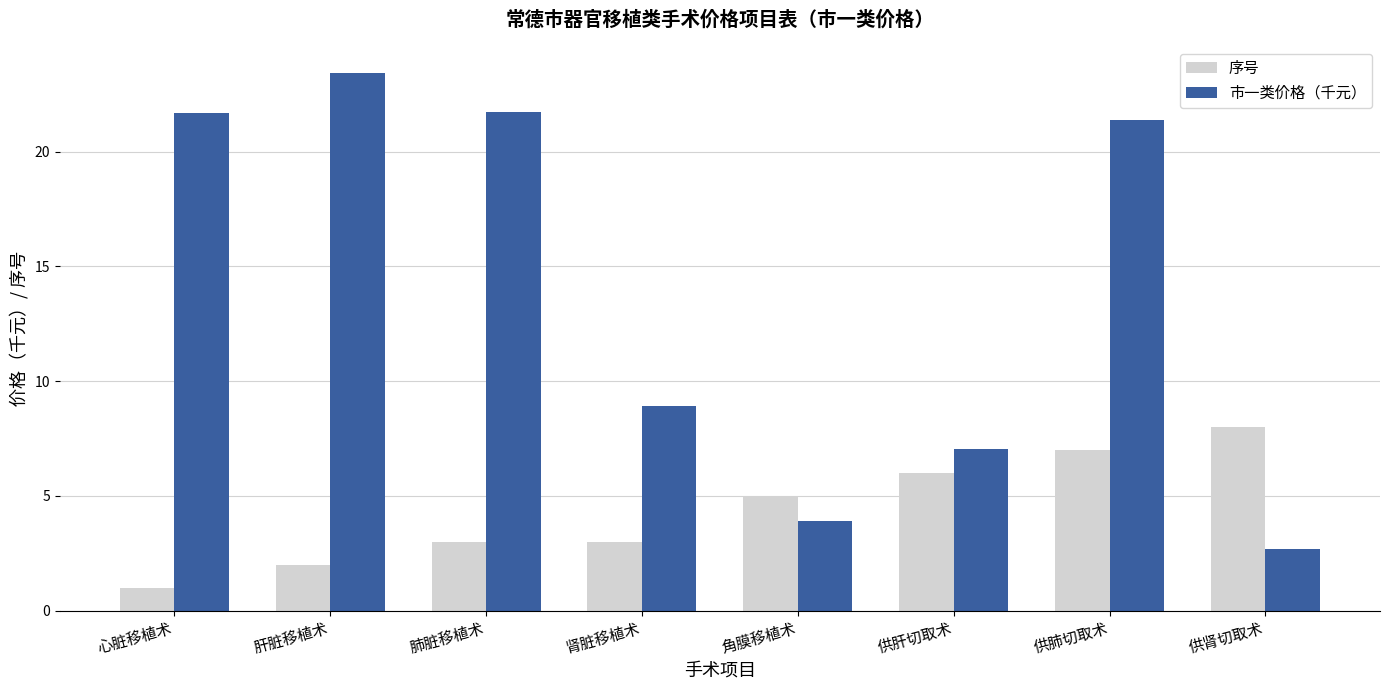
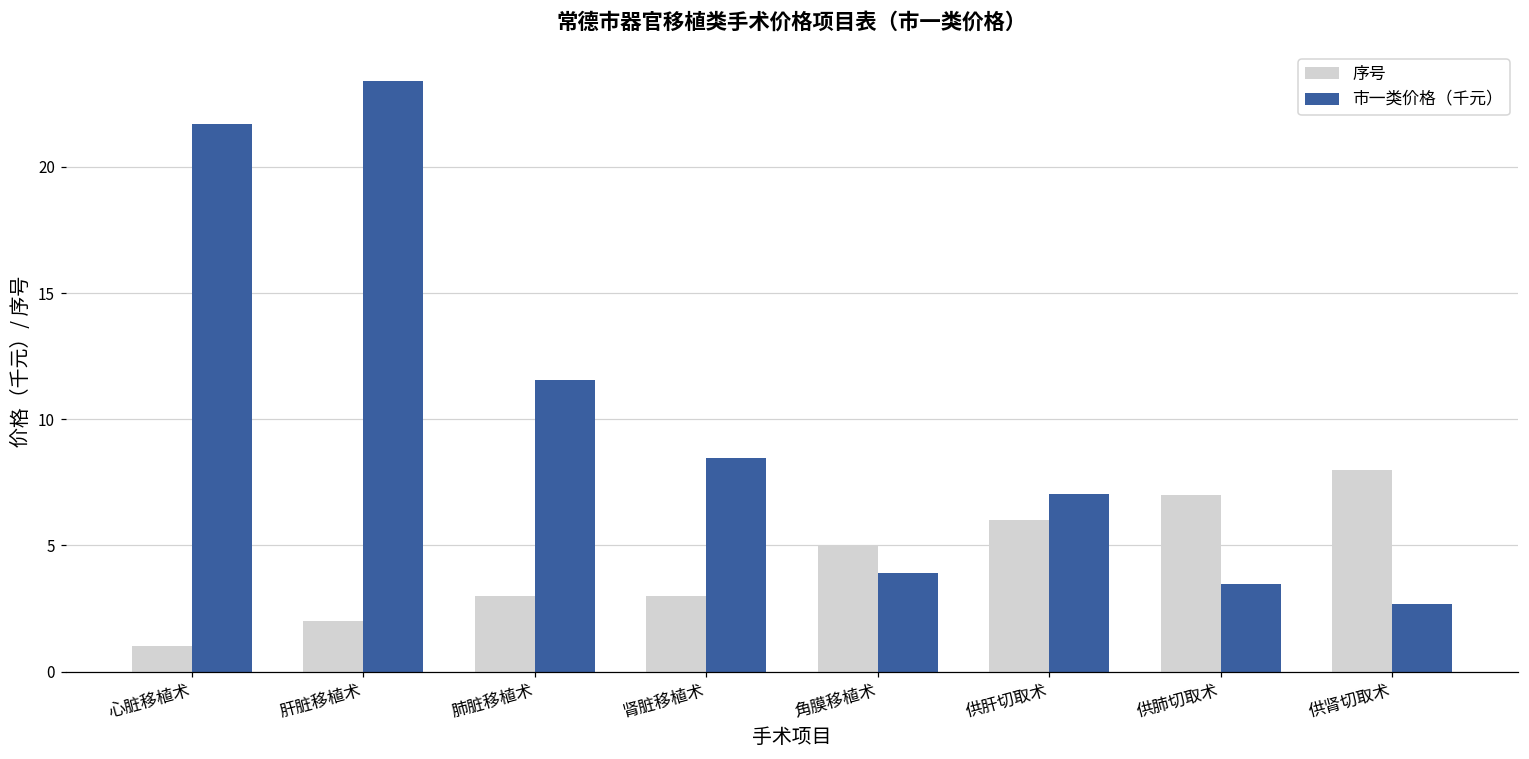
  {
    "序号": {
      "心脏移植术": 1.0,
      "肝脏移植术": 2.0,
      "肺脏移植术": 3.0,
      "肾脏移植术": 3.0,
      "角膜移植术": 5.0,
      "供肝切取术": 6.0,
      "供肺切取术": 7.0,
      "供肾切取术": 8.0
    },
    "市一类价格（千元）": {
      "心脏移植术": 21.7,
      "肝脏移植术": 23.4,
-     "肺脏移植术": 21.7,
-     "肾脏移植术": 8.9,
+     "肺脏移植术": 11.5,
+     "肾脏移植术": 8.5,
      "角膜移植术": 3.9,
      "供肝切取术": 7.0,
-     "供肺切取术": 21.4,
+     "供肺切取术": 3.5,
      "供肾切取术": 2.7
    }
  }
